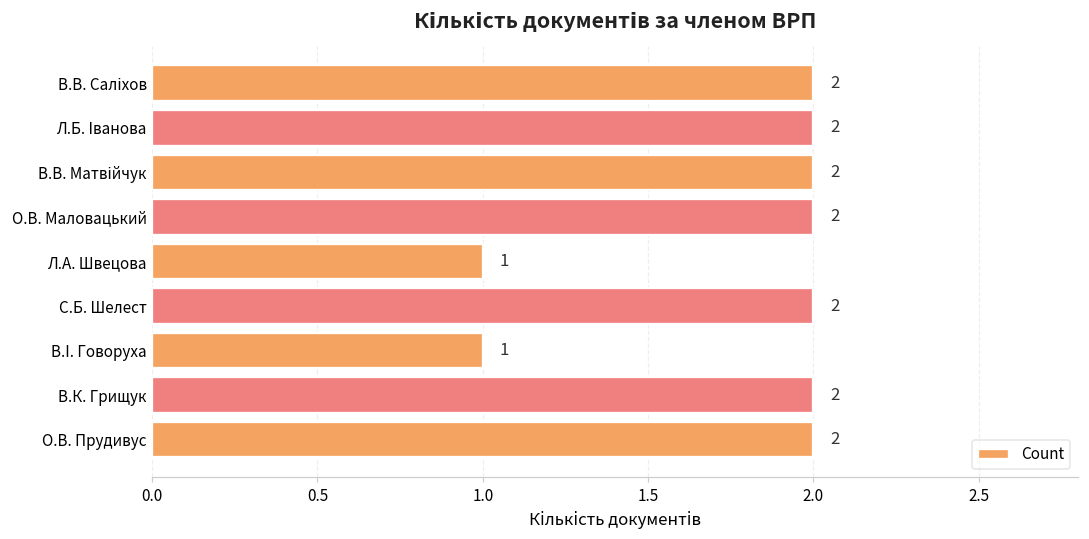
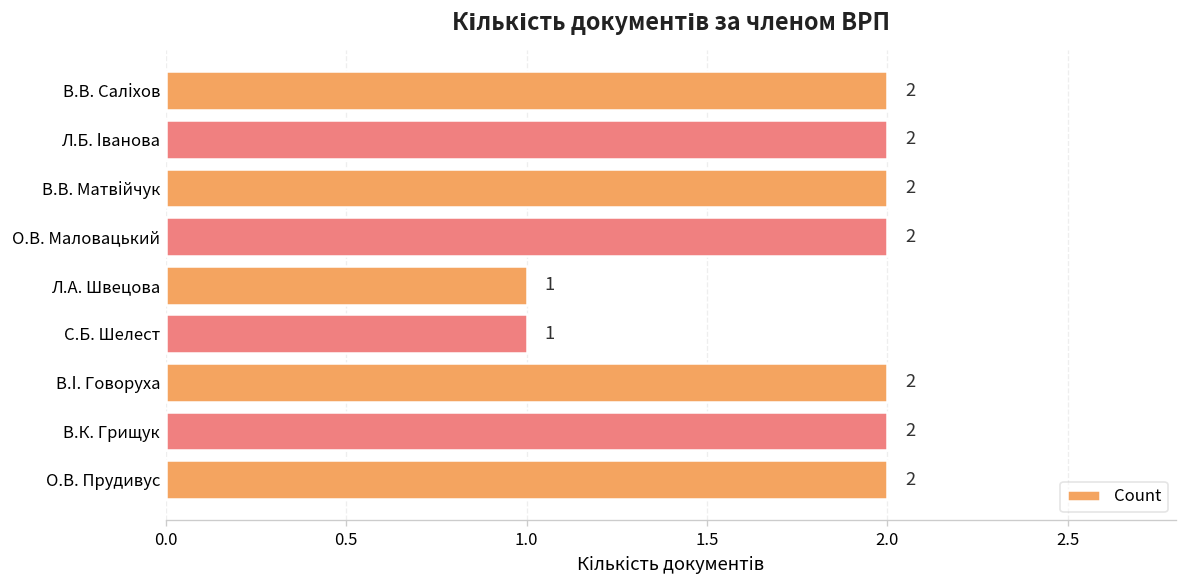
  {
    "В.В. Саліхов": 2,
    "Л.Б. Іванова": 2,
    "В.В. Матвійчук": 2,
    "О.В. Маловацький": 2,
    "Л.А. Швецова": 1,
-   "С.Б. Шелест": 2,
-   "В.І. Говоруха": 1,
+   "С.Б. Шелест": 1,
+   "В.І. Говоруха": 2,
    "В.К. Грищук": 2,
    "О.В. Прудивус": 2
  }
